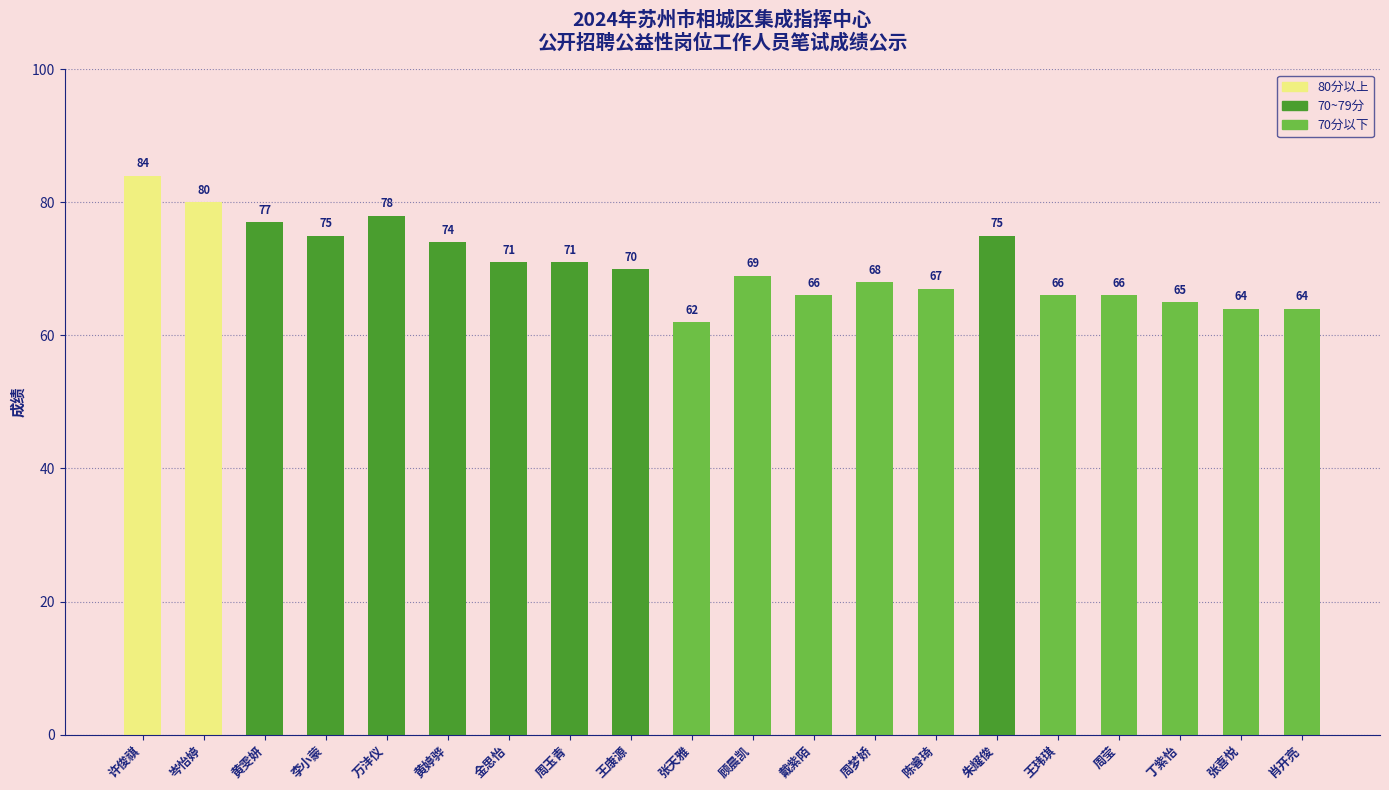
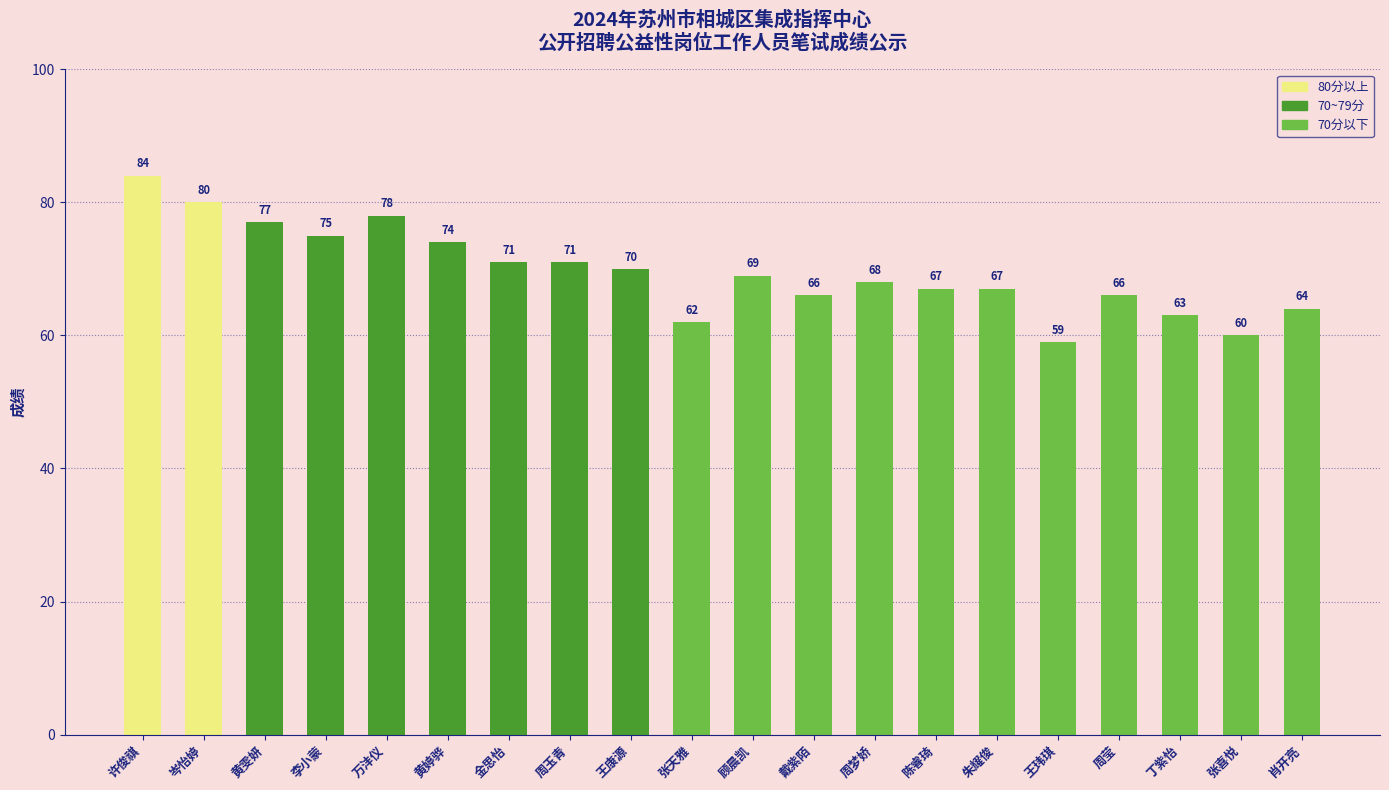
  {
    "许俊祺": 84,
    "岑怡婷": 80,
    "黄雯妍": 77,
    "李小蒙": 75,
    "万沣仪": 78,
    "黄婷骅": 74,
    "金思怡": 71,
    "周玉青": 71,
    "王康源": 70,
    "张天雅": 62,
    "顾晨凯": 69,
    "戴紫陌": 66,
    "周梦娇": 68,
    "陈睿琦": 67,
-   "朱耀俊": 75,
-   "王玮琪": 66,
+   "朱耀俊": 67,
+   "王玮琪": 59,
    "周莹": 66,
-   "丁紫怡": 65,
-   "张喜悦": 64,
+   "丁紫怡": 63,
+   "张喜悦": 60,
    "肖开亮": 64
  }
